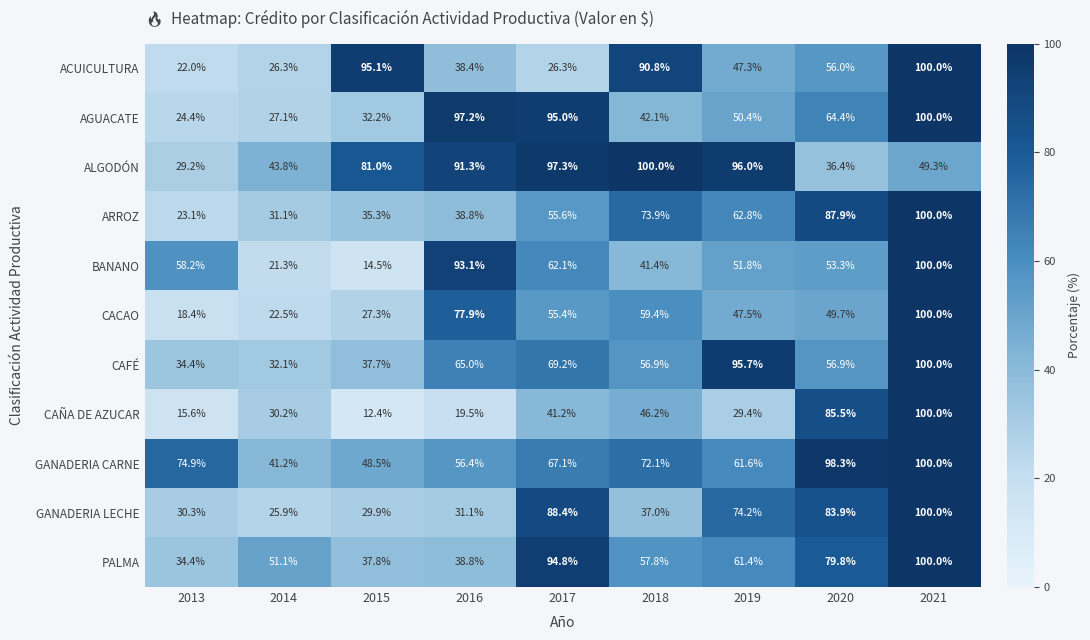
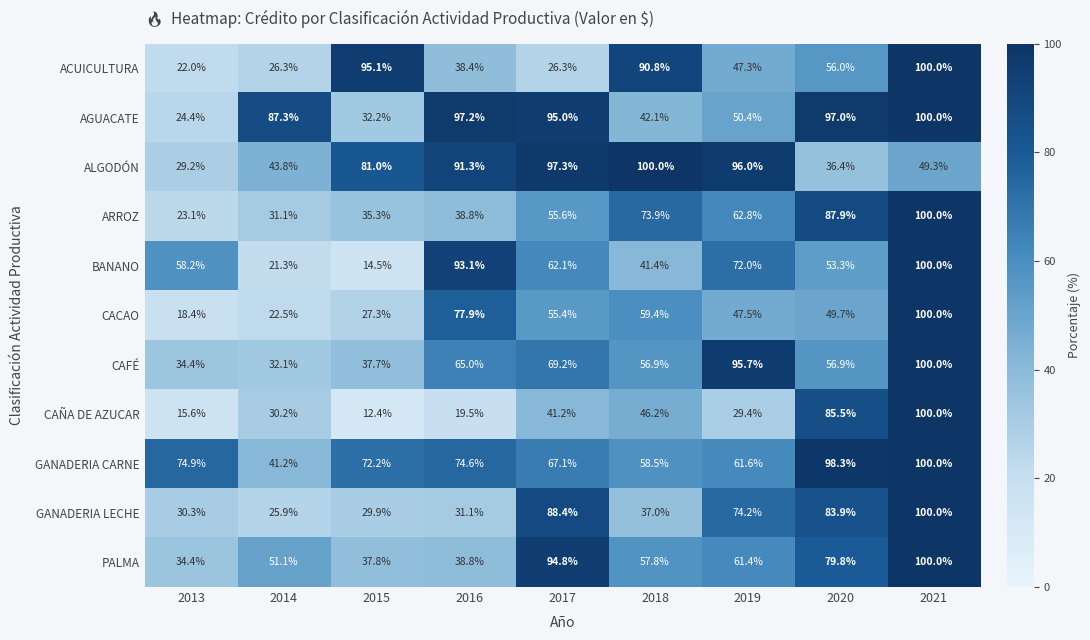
  {
    "ACUICULTURA": {
      "2013": "22.0%",
      "2014": "26.3%",
      "2015": "95.1%",
      "2016": "38.4%",
      "2017": "26.3%",
      "2018": "90.8%",
      "2019": "47.3%",
      "2020": "56.0%",
      "2021": "100.0%"
    },
    "AGUACATE": {
      "2013": "24.4%",
-     "2014": "27.1%",
+     "2014": "87.3%",
      "2015": "32.2%",
      "2016": "97.2%",
      "2017": "95.0%",
      "2018": "42.1%",
      "2019": "50.4%",
-     "2020": "64.4%",
+     "2020": "97.0%",
      "2021": "100.0%"
    },
    "ALGODÓN": {
      "2013": "29.2%",
      "2014": "43.8%",
      "2015": "81.0%",
      "2016": "91.3%",
      "2017": "97.3%",
      "2018": "100.0%",
      "2019": "96.0%",
      "2020": "36.4%",
      "2021": "49.3%"
    },
    "ARROZ": {
      "2013": "23.1%",
      "2014": "31.1%",
      "2015": "35.3%",
      "2016": "38.8%",
      "2017": "55.6%",
      "2018": "73.9%",
      "2019": "62.8%",
      "2020": "87.9%",
      "2021": "100.0%"
    },
    "BANANO": {
      "2013": "58.2%",
      "2014": "21.3%",
      "2015": "14.5%",
      "2016": "93.1%",
      "2017": "62.1%",
      "2018": "41.4%",
-     "2019": "51.8%",
+     "2019": "72.0%",
      "2020": "53.3%",
      "2021": "100.0%"
    },
    "CACAO": {
      "2013": "18.4%",
      "2014": "22.5%",
      "2015": "27.3%",
      "2016": "77.9%",
      "2017": "55.4%",
      "2018": "59.4%",
      "2019": "47.5%",
      "2020": "49.7%",
      "2021": "100.0%"
    },
    "CAFÉ": {
      "2013": "34.4%",
      "2014": "32.1%",
      "2015": "37.7%",
      "2016": "65.0%",
      "2017": "69.2%",
      "2018": "56.9%",
      "2019": "95.7%",
      "2020": "56.9%",
      "2021": "100.0%"
    },
    "CAÑA DE AZUCAR": {
      "2013": "15.6%",
      "2014": "30.2%",
      "2015": "12.4%",
      "2016": "19.5%",
      "2017": "41.2%",
      "2018": "46.2%",
      "2019": "29.4%",
      "2020": "85.5%",
      "2021": "100.0%"
    },
    "GANADERIA CARNE": {
      "2013": "74.9%",
      "2014": "41.2%",
-     "2015": "48.5%",
-     "2016": "56.4%",
+     "2015": "72.2%",
+     "2016": "74.6%",
      "2017": "67.1%",
-     "2018": "72.1%",
+     "2018": "58.5%",
      "2019": "61.6%",
      "2020": "98.3%",
      "2021": "100.0%"
    },
    "GANADERIA LECHE": {
      "2013": "30.3%",
      "2014": "25.9%",
      "2015": "29.9%",
      "2016": "31.1%",
      "2017": "88.4%",
      "2018": "37.0%",
      "2019": "74.2%",
      "2020": "83.9%",
      "2021": "100.0%"
    },
    "PALMA": {
      "2013": "34.4%",
      "2014": "51.1%",
      "2015": "37.8%",
      "2016": "38.8%",
      "2017": "94.8%",
      "2018": "57.8%",
      "2019": "61.4%",
      "2020": "79.8%",
      "2021": "100.0%"
    }
  }
